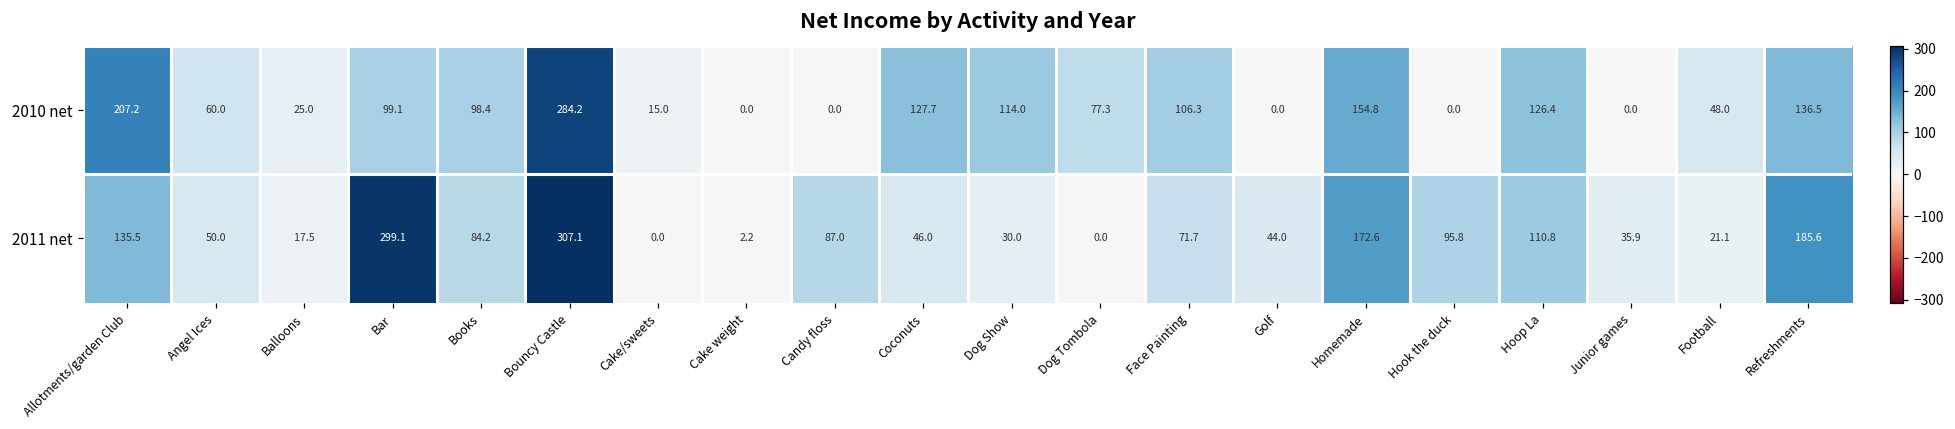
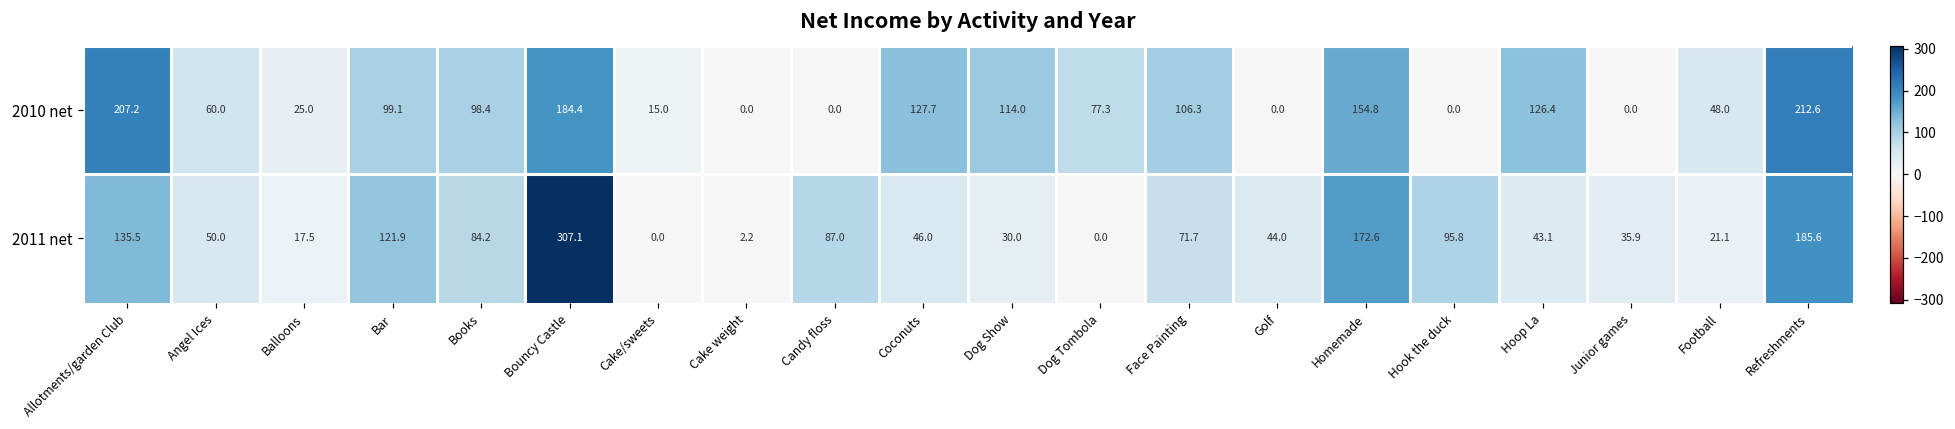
  {
    "2010 net": {
      "Allotments/garden Club": 207.2,
      "Angel Ices": 60.0,
      "Balloons": 25.0,
      "Bar": 99.1,
      "Books": 98.4,
-     "Bouncy Castle": 284.2,
+     "Bouncy Castle": 184.4,
      "Cake/sweets": 15.0,
      "Cake weight": 0.0,
      "Candy floss": 0.0,
      "Coconuts": 127.7,
      "Dog Show": 114.0,
      "Dog Tombola": 77.3,
      "Face Painting": 106.3,
      "Golf": 0.0,
      "Homemade": 154.8,
      "Hook the duck": 0.0,
      "Hoop La": 126.4,
      "Junior games": 0.0,
      "Football": 48.0,
-     "Refreshments": 136.5
+     "Refreshments": 212.6
    },
    "2011 net": {
      "Allotments/garden Club": 135.5,
      "Angel Ices": 50.0,
      "Balloons": 17.5,
-     "Bar": 299.1,
+     "Bar": 121.9,
      "Books": 84.2,
      "Bouncy Castle": 307.1,
      "Cake/sweets": 0.0,
      "Cake weight": 2.2,
      "Candy floss": 87.0,
      "Coconuts": 46.0,
      "Dog Show": 30.0,
      "Dog Tombola": 0.0,
      "Face Painting": 71.7,
      "Golf": 44.0,
      "Homemade": 172.6,
      "Hook the duck": 95.8,
-     "Hoop La": 110.8,
+     "Hoop La": 43.1,
      "Junior games": 35.9,
      "Football": 21.1,
      "Refreshments": 185.6
    }
  }
